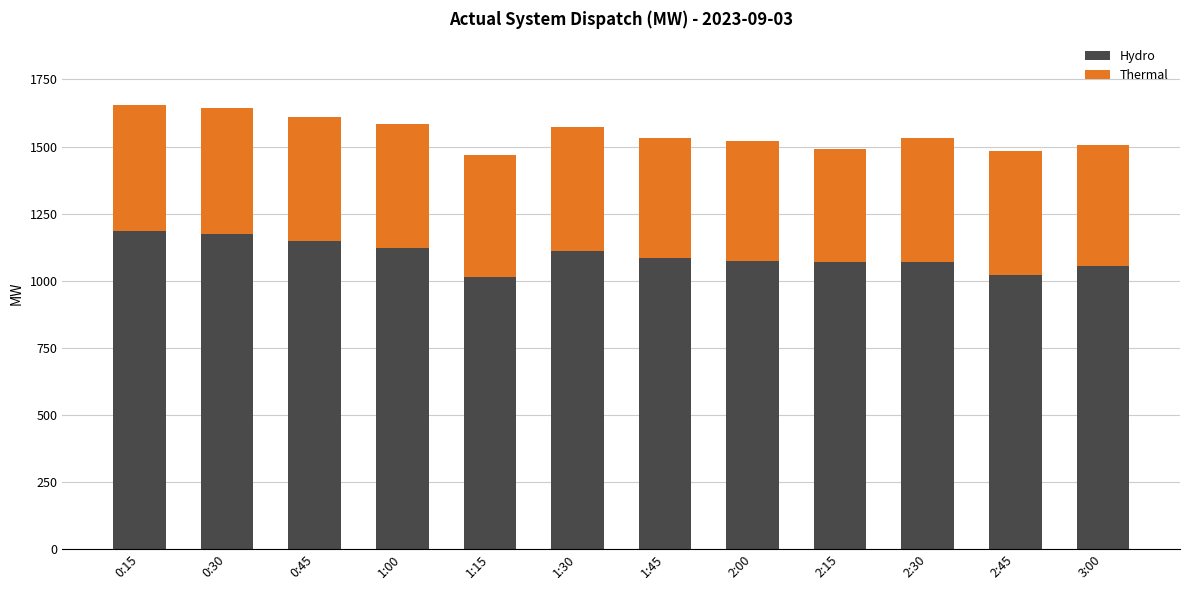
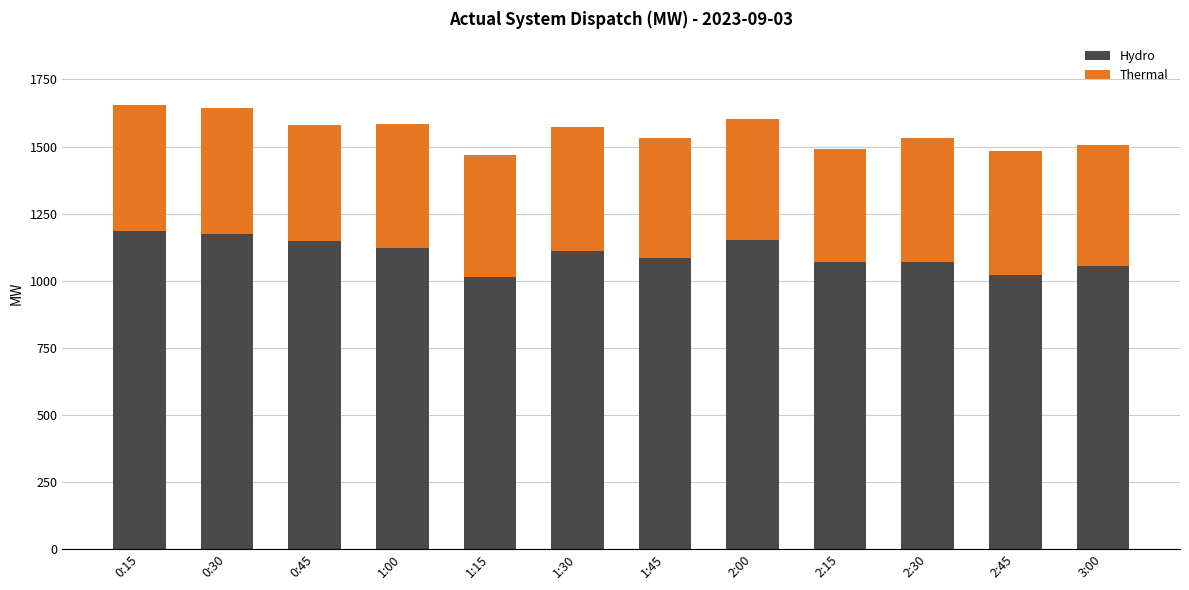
  {
    "Hydro": {
      "0:15": 1190,
      "0:30": 1170,
      "0:45": 1150,
      "1:00": 1120,
      "1:15": 1010,
      "1:30": 1110,
      "1:45": 1080,
-     "2:00": 1070,
+     "2:00": 1150,
      "2:15": 1070,
      "2:30": 1070,
      "2:45": 1020,
      "3:00": 1060
    },
    "Thermal": {
      "0:15": 470,
      "0:30": 470,
-     "0:45": 460,
+     "0:45": 430,
      "1:00": 460,
      "1:15": 460,
      "1:30": 460,
      "1:45": 450,
      "2:00": 450,
      "2:15": 420,
      "2:30": 470,
      "2:45": 470,
      "3:00": 450
    }
  }
